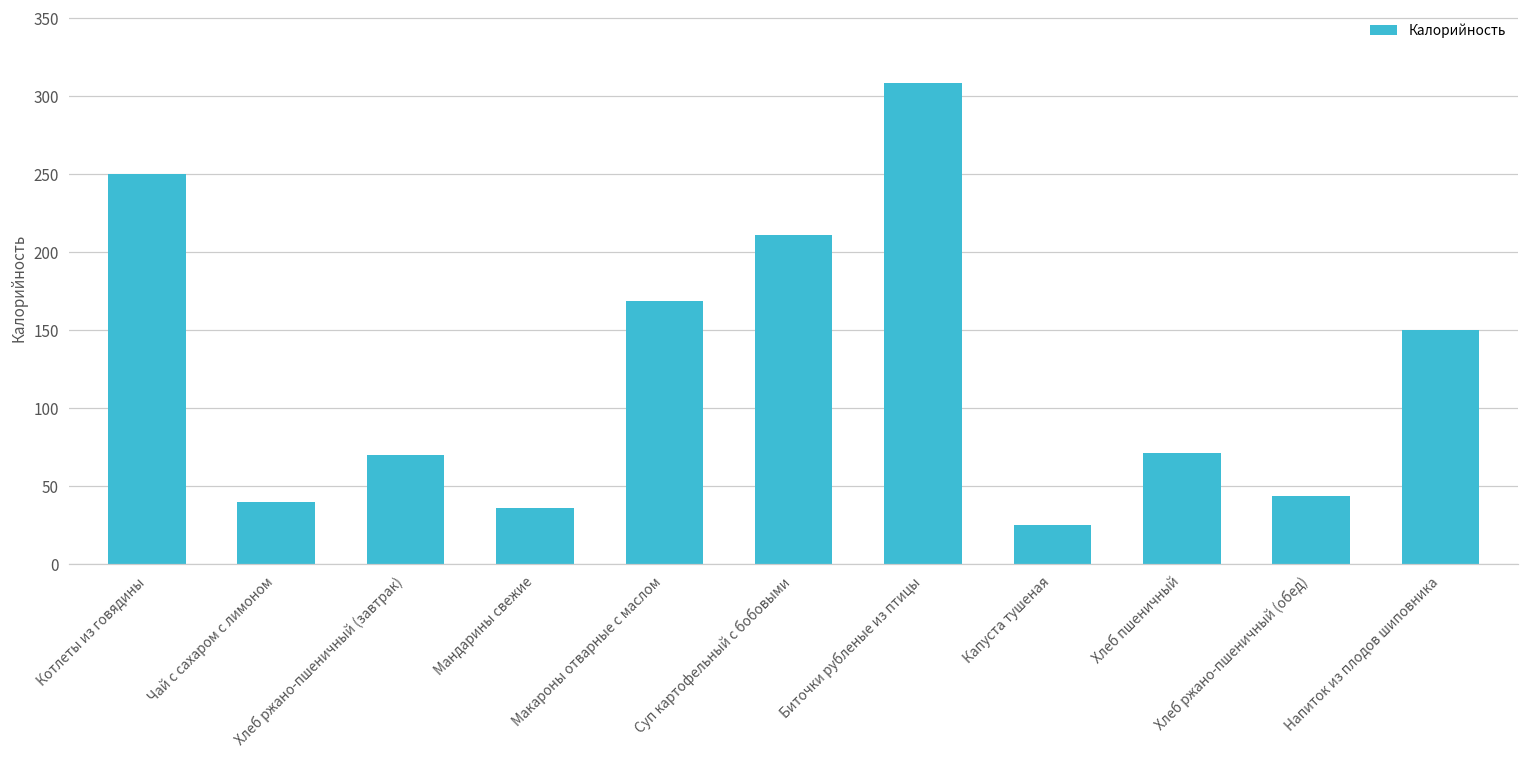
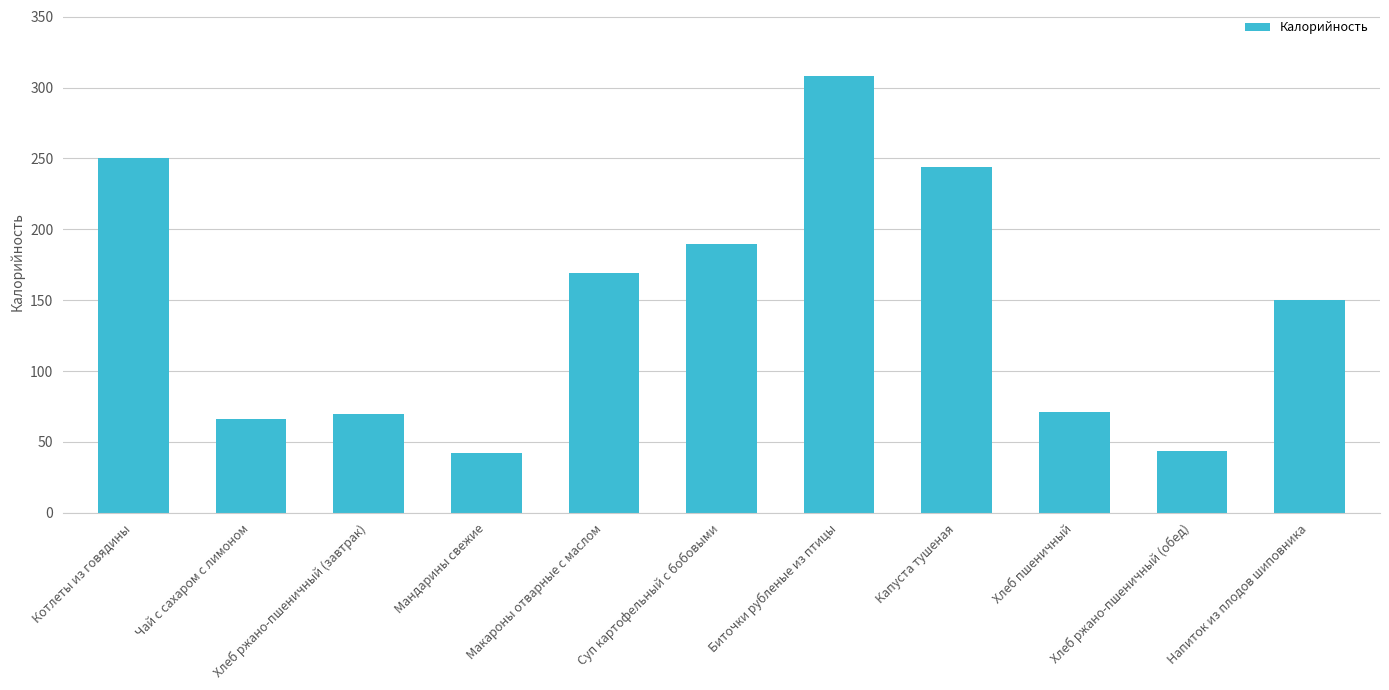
  {
    "Котлеты из говядины": 250,
-   "Чай с сахаром с лимоном": 40,
+   "Чай с сахаром с лимоном": 66,
    "Хлеб ржано-пшеничный (завтрак)": 70,
-   "Мандарины свежие": 36,
+   "Мандарины свежие": 42,
    "Макароны отварные с маслом": 169,
-   "Суп картофельный с бобовыми": 211,
+   "Суп картофельный с бобовыми": 190,
    "Биточки рубленые из птицы": 309,
-   "Капуста тушеная": 25,
+   "Капуста тушеная": 244,
    "Хлеб пшеничный": 71,
    "Хлеб ржано-пшеничный (обед)": 44,
    "Напиток из плодов шиповника": 150
  }
